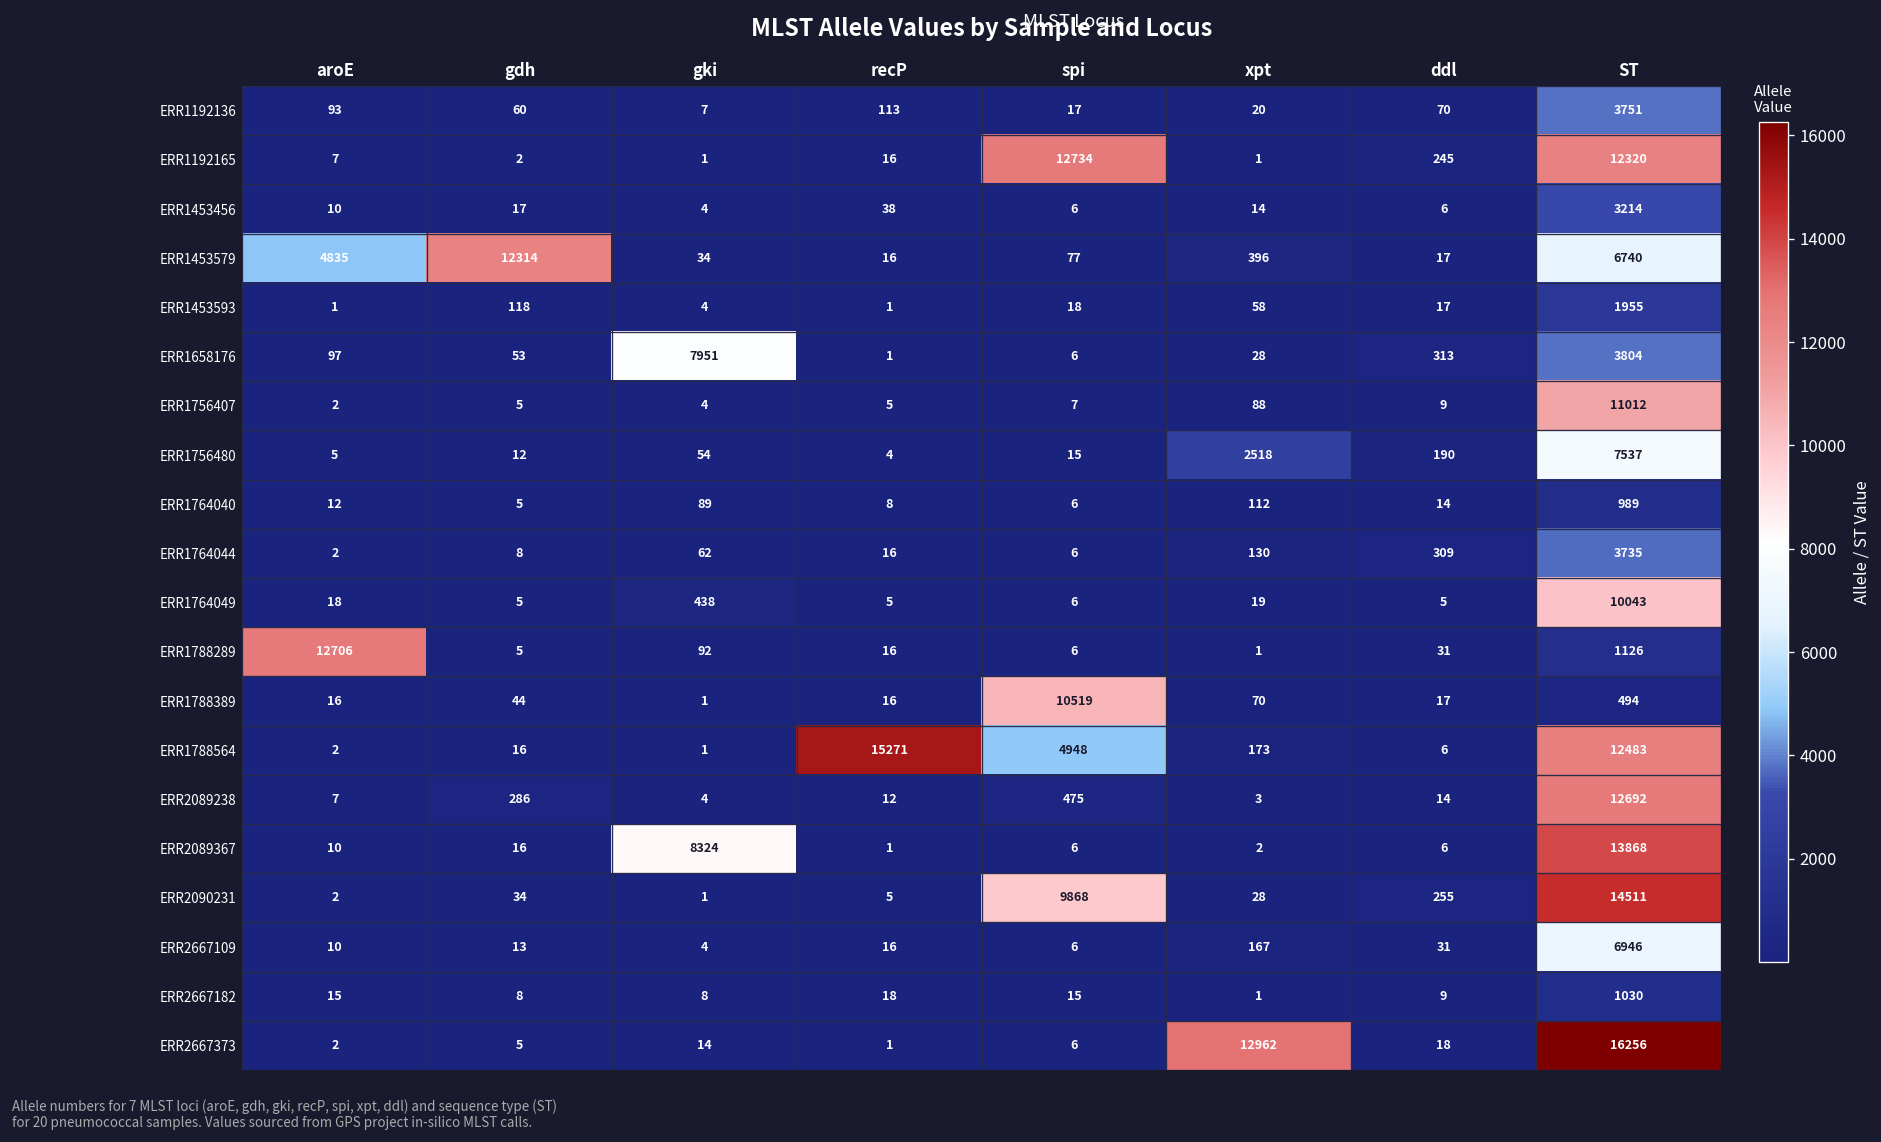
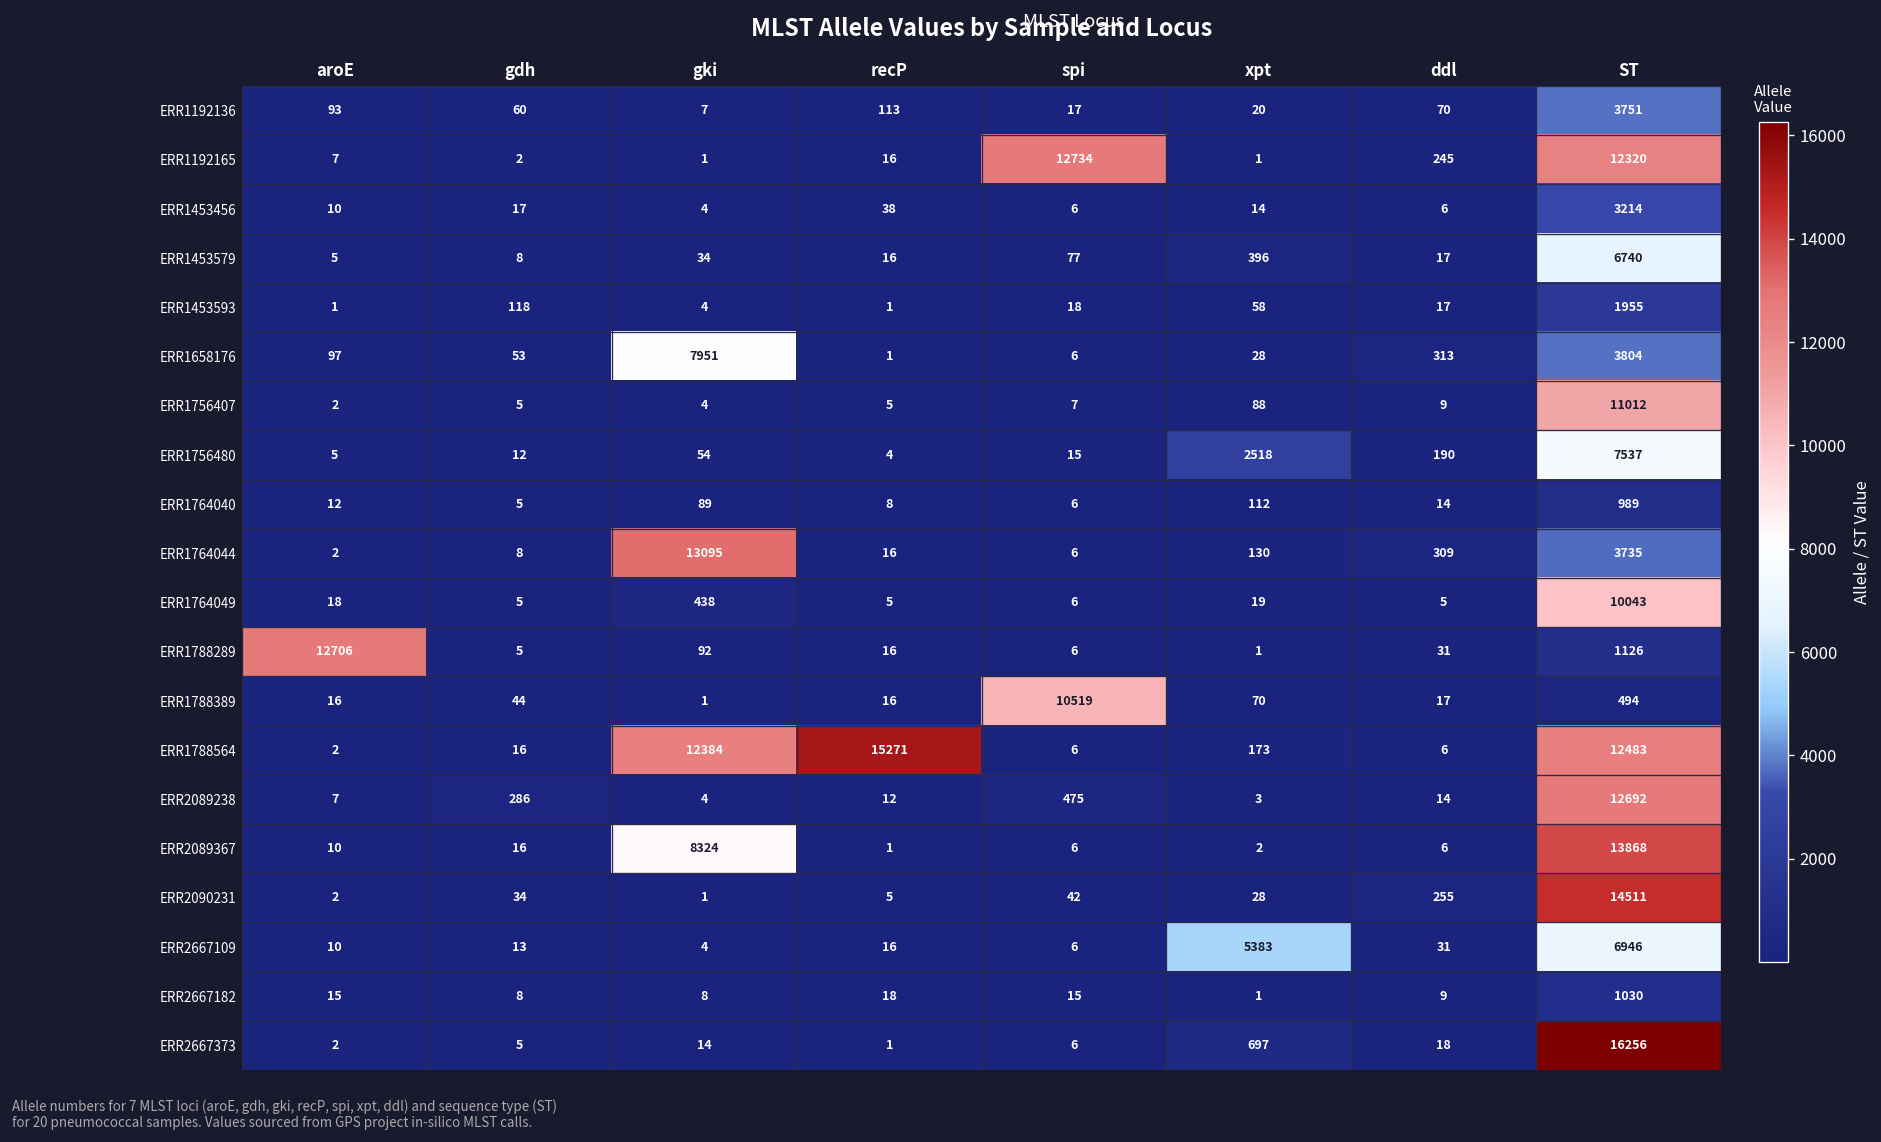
  {
    "ERR1192136": {
      "aroE": 93,
      "gdh": 60,
      "gki": 7,
      "recP": 113,
      "spi": 17,
      "xpt": 20,
      "ddl": 70,
      "ST": 3751
    },
    "ERR1192165": {
      "aroE": 7,
      "gdh": 2,
      "gki": 1,
      "recP": 16,
      "spi": 12734,
      "xpt": 1,
      "ddl": 245,
      "ST": 12320
    },
    "ERR1453456": {
      "aroE": 10,
      "gdh": 17,
      "gki": 4,
      "recP": 38,
      "spi": 6,
      "xpt": 14,
      "ddl": 6,
      "ST": 3214
    },
    "ERR1453579": {
-     "aroE": 4835,
-     "gdh": 12314,
+     "aroE": 5,
+     "gdh": 8,
      "gki": 34,
      "recP": 16,
      "spi": 77,
      "xpt": 396,
      "ddl": 17,
      "ST": 6740
    },
    "ERR1453593": {
      "aroE": 1,
      "gdh": 118,
      "gki": 4,
      "recP": 1,
      "spi": 18,
      "xpt": 58,
      "ddl": 17,
      "ST": 1955
    },
    "ERR1658176": {
      "aroE": 97,
      "gdh": 53,
      "gki": 7951,
      "recP": 1,
      "spi": 6,
      "xpt": 28,
      "ddl": 313,
      "ST": 3804
    },
    "ERR1756407": {
      "aroE": 2,
      "gdh": 5,
      "gki": 4,
      "recP": 5,
      "spi": 7,
      "xpt": 88,
      "ddl": 9,
      "ST": 11012
    },
    "ERR1756480": {
      "aroE": 5,
      "gdh": 12,
      "gki": 54,
      "recP": 4,
      "spi": 15,
      "xpt": 2518,
      "ddl": 190,
      "ST": 7537
    },
    "ERR1764040": {
      "aroE": 12,
      "gdh": 5,
      "gki": 89,
      "recP": 8,
      "spi": 6,
      "xpt": 112,
      "ddl": 14,
      "ST": 989
    },
    "ERR1764044": {
      "aroE": 2,
      "gdh": 8,
-     "gki": 62,
+     "gki": 13095,
      "recP": 16,
      "spi": 6,
      "xpt": 130,
      "ddl": 309,
      "ST": 3735
    },
    "ERR1764049": {
      "aroE": 18,
      "gdh": 5,
      "gki": 438,
      "recP": 5,
      "spi": 6,
      "xpt": 19,
      "ddl": 5,
      "ST": 10043
    },
    "ERR1788289": {
      "aroE": 12706,
      "gdh": 5,
      "gki": 92,
      "recP": 16,
      "spi": 6,
      "xpt": 1,
      "ddl": 31,
      "ST": 1126
    },
    "ERR1788389": {
      "aroE": 16,
      "gdh": 44,
      "gki": 1,
      "recP": 16,
      "spi": 10519,
      "xpt": 70,
      "ddl": 17,
      "ST": 494
    },
    "ERR1788564": {
      "aroE": 2,
      "gdh": 16,
-     "gki": 1,
+     "gki": 12384,
      "recP": 15271,
-     "spi": 4948,
+     "spi": 6,
      "xpt": 173,
      "ddl": 6,
      "ST": 12483
    },
    "ERR2089238": {
      "aroE": 7,
      "gdh": 286,
      "gki": 4,
      "recP": 12,
      "spi": 475,
      "xpt": 3,
      "ddl": 14,
      "ST": 12692
    },
    "ERR2089367": {
      "aroE": 10,
      "gdh": 16,
      "gki": 8324,
      "recP": 1,
      "spi": 6,
      "xpt": 2,
      "ddl": 6,
      "ST": 13868
    },
    "ERR2090231": {
      "aroE": 2,
      "gdh": 34,
      "gki": 1,
      "recP": 5,
-     "spi": 9868,
+     "spi": 42,
      "xpt": 28,
      "ddl": 255,
      "ST": 14511
    },
    "ERR2667109": {
      "aroE": 10,
      "gdh": 13,
      "gki": 4,
      "recP": 16,
      "spi": 6,
-     "xpt": 167,
+     "xpt": 5383,
      "ddl": 31,
      "ST": 6946
    },
    "ERR2667182": {
      "aroE": 15,
      "gdh": 8,
      "gki": 8,
      "recP": 18,
      "spi": 15,
      "xpt": 1,
      "ddl": 9,
      "ST": 1030
    },
    "ERR2667373": {
      "aroE": 2,
      "gdh": 5,
      "gki": 14,
      "recP": 1,
      "spi": 6,
-     "xpt": 12962,
+     "xpt": 697,
      "ddl": 18,
      "ST": 16256
    }
  }
